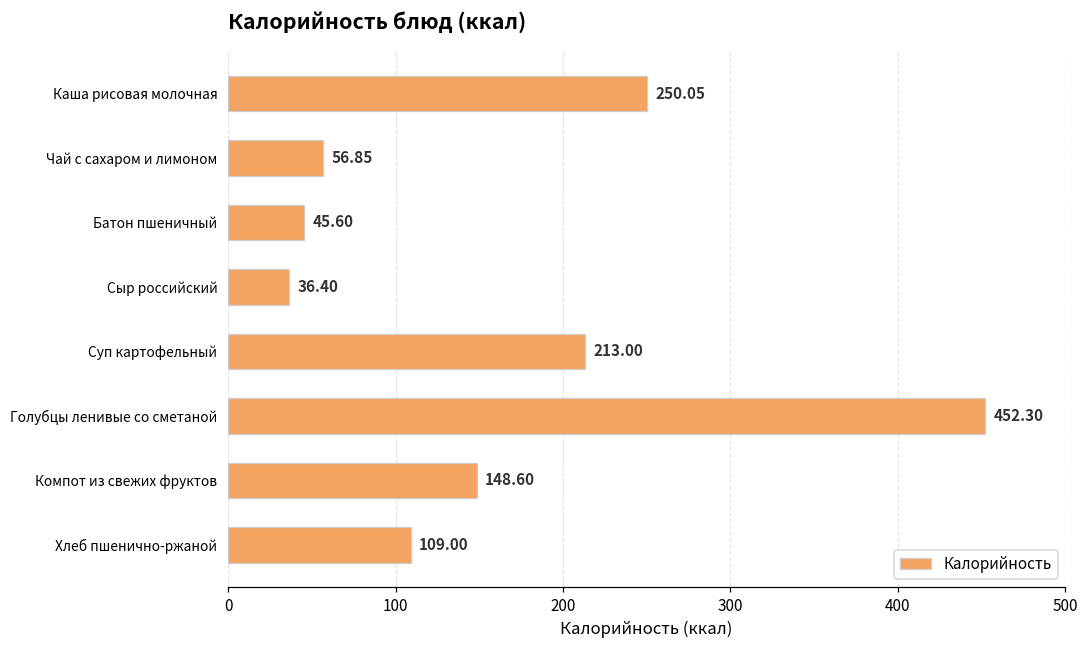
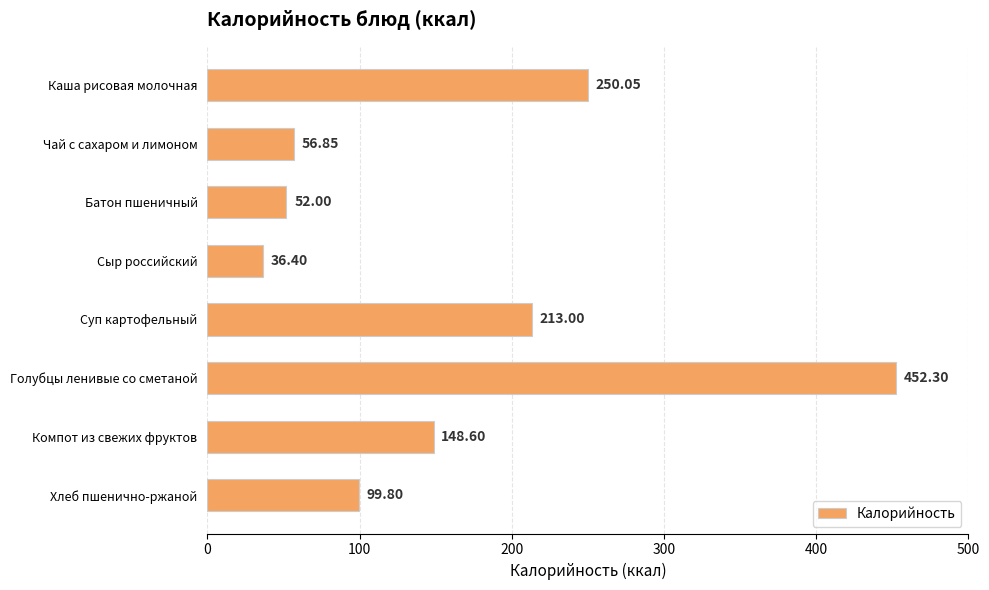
  {
    "Каша рисовая молочная": 250.05,
    "Чай с сахаром и лимоном": 56.85,
-   "Батон пшеничный": 45.60,
+   "Батон пшеничный": 52.00,
    "Сыр российский": 36.40,
    "Суп картофельный": 213.00,
    "Голубцы ленивые со сметаной": 452.30,
    "Компот из свежих фруктов": 148.60,
-   "Хлеб пшенично-ржаной": 109.00
+   "Хлеб пшенично-ржаной": 99.80
  }
